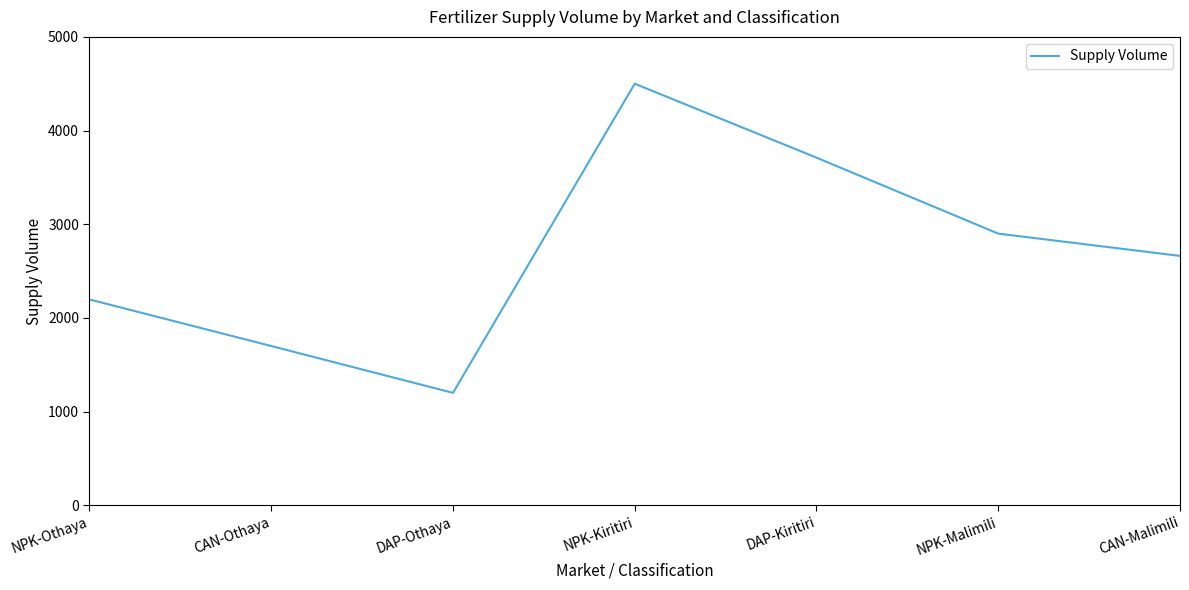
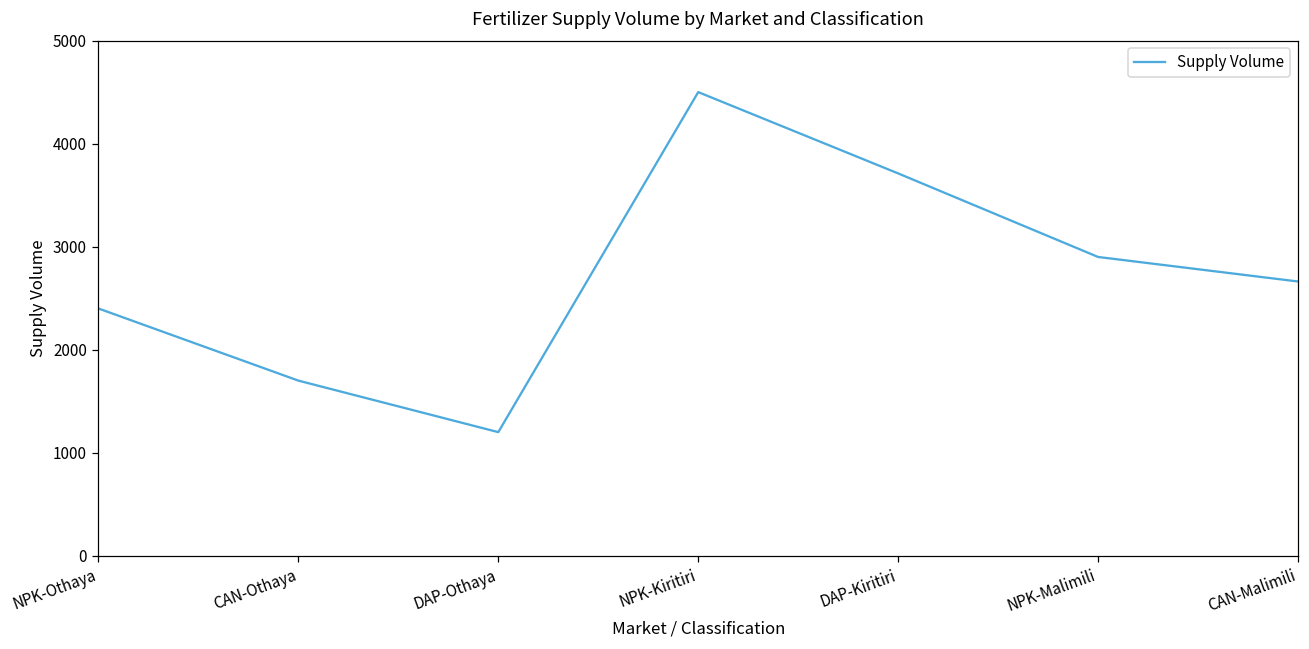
  {
-   "NPK-Othaya": 2200,
+   "NPK-Othaya": 2400,
    "CAN-Othaya": 1700,
    "DAP-Othaya": 1200,
    "NPK-Kiritiri": 4500,
    "DAP-Kiritiri": 3700,
    "NPK-Malimili": 2900,
    "CAN-Malimili": 2700
  }
